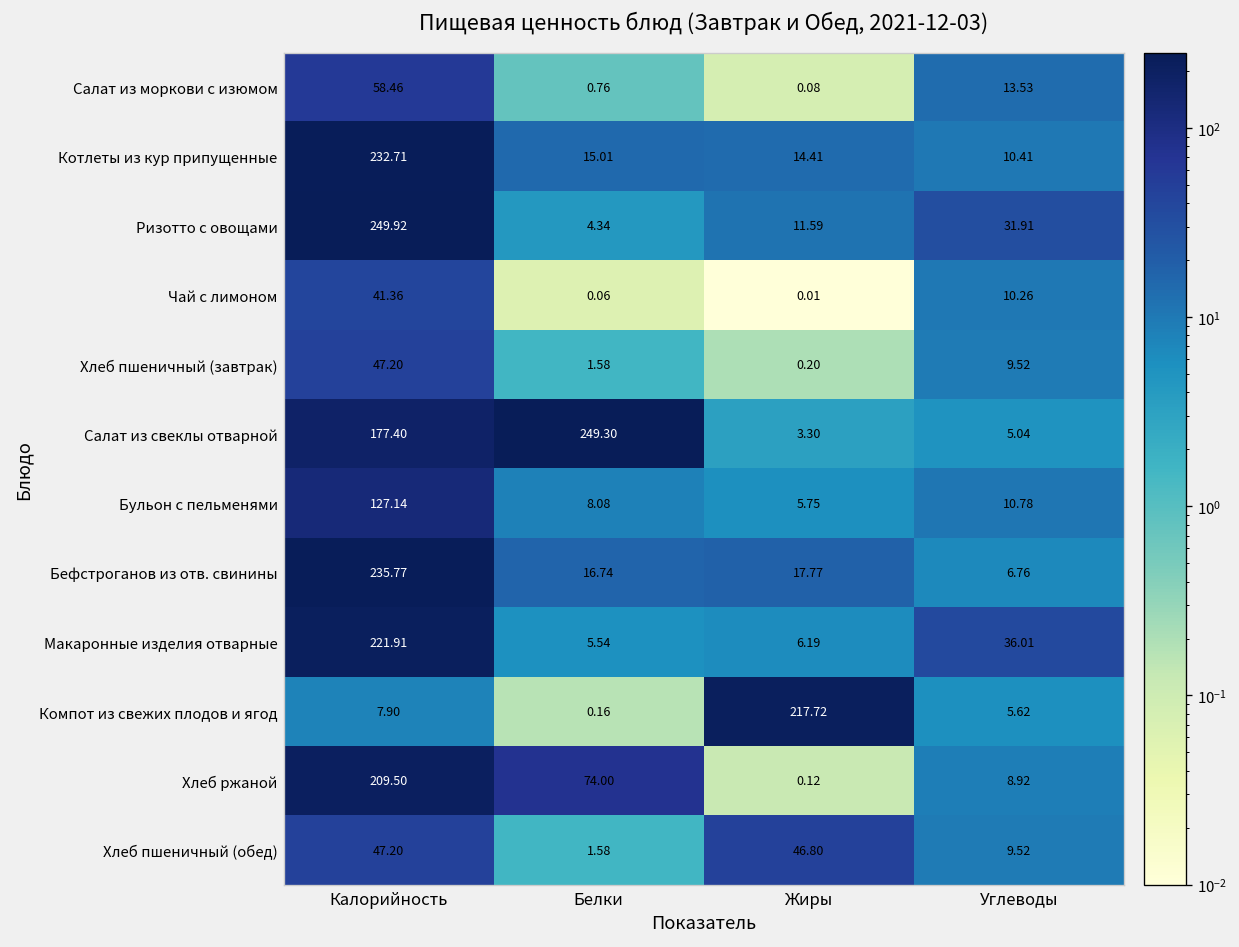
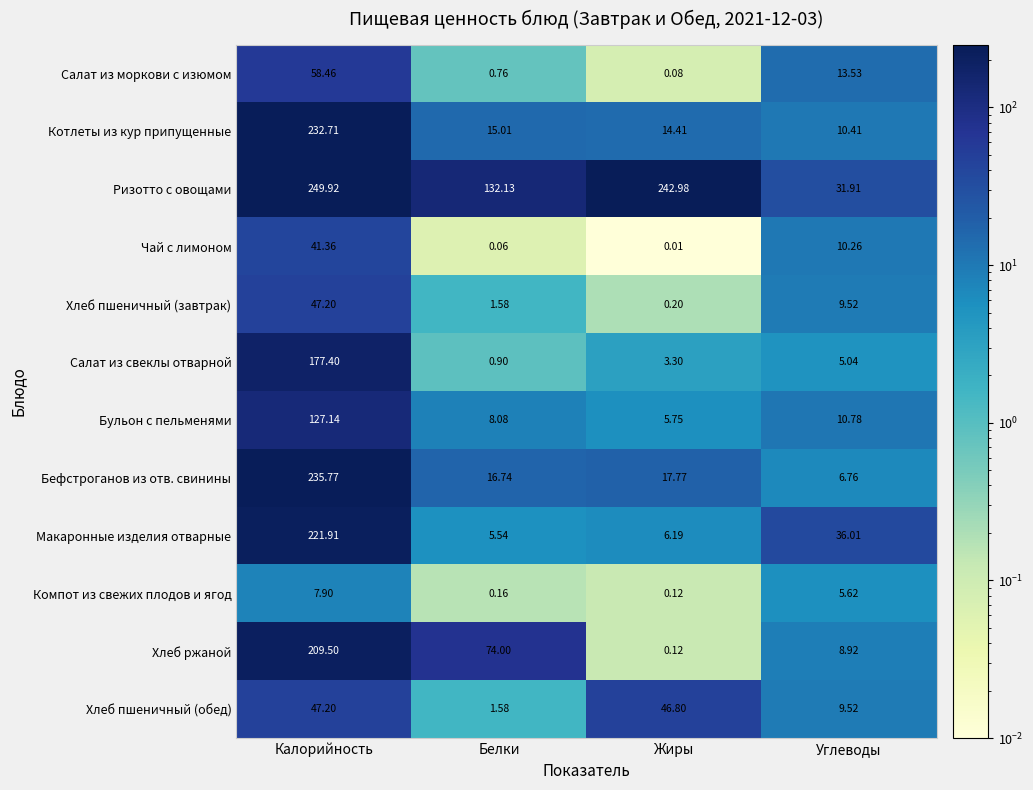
  {
    "Салат из моркови с изюмом": {
      "Калорийность": 58.46,
      "Белки": 0.76,
      "Жиры": 0.08,
      "Углеводы": 13.53
    },
    "Котлеты из кур припущенные": {
      "Калорийность": 232.71,
      "Белки": 15.01,
      "Жиры": 14.41,
      "Углеводы": 10.41
    },
    "Ризотто с овощами": {
      "Калорийность": 249.92,
-     "Белки": 4.34,
-     "Жиры": 11.59,
+     "Белки": 132.13,
+     "Жиры": 242.98,
      "Углеводы": 31.91
    },
    "Чай с лимоном": {
      "Калорийность": 41.36,
      "Белки": 0.06,
      "Жиры": 0.01,
      "Углеводы": 10.26
    },
    "Хлеб пшеничный (завтрак)": {
      "Калорийность": 47.20,
      "Белки": 1.58,
      "Жиры": 0.20,
      "Углеводы": 9.52
    },
    "Салат из свеклы отварной": {
      "Калорийность": 177.40,
-     "Белки": 249.30,
+     "Белки": 0.90,
      "Жиры": 3.30,
      "Углеводы": 5.04
    },
    "Бульон с пельменями": {
      "Калорийность": 127.14,
      "Белки": 8.08,
      "Жиры": 5.75,
      "Углеводы": 10.78
    },
    "Бефстроганов из отв. свинины": {
      "Калорийность": 235.77,
      "Белки": 16.74,
      "Жиры": 17.77,
      "Углеводы": 6.76
    },
    "Макаронные изделия отварные": {
      "Калорийность": 221.91,
      "Белки": 5.54,
      "Жиры": 6.19,
      "Углеводы": 36.01
    },
    "Компот из свежих плодов и ягод": {
      "Калорийность": 7.90,
      "Белки": 0.16,
-     "Жиры": 217.72,
+     "Жиры": 0.12,
      "Углеводы": 5.62
    },
    "Хлеб ржаной": {
      "Калорийность": 209.50,
      "Белки": 74.00,
      "Жиры": 0.12,
      "Углеводы": 8.92
    },
    "Хлеб пшеничный (обед)": {
      "Калорийность": 47.20,
      "Белки": 1.58,
      "Жиры": 46.80,
      "Углеводы": 9.52
    }
  }
